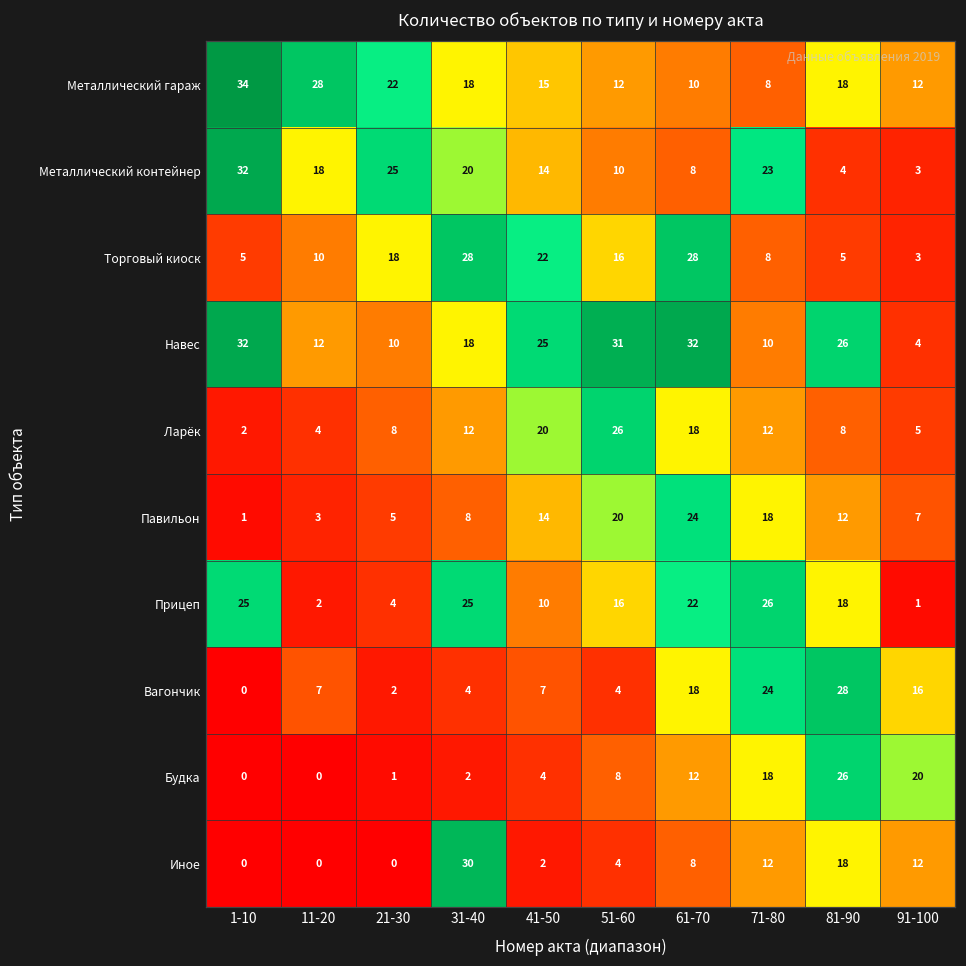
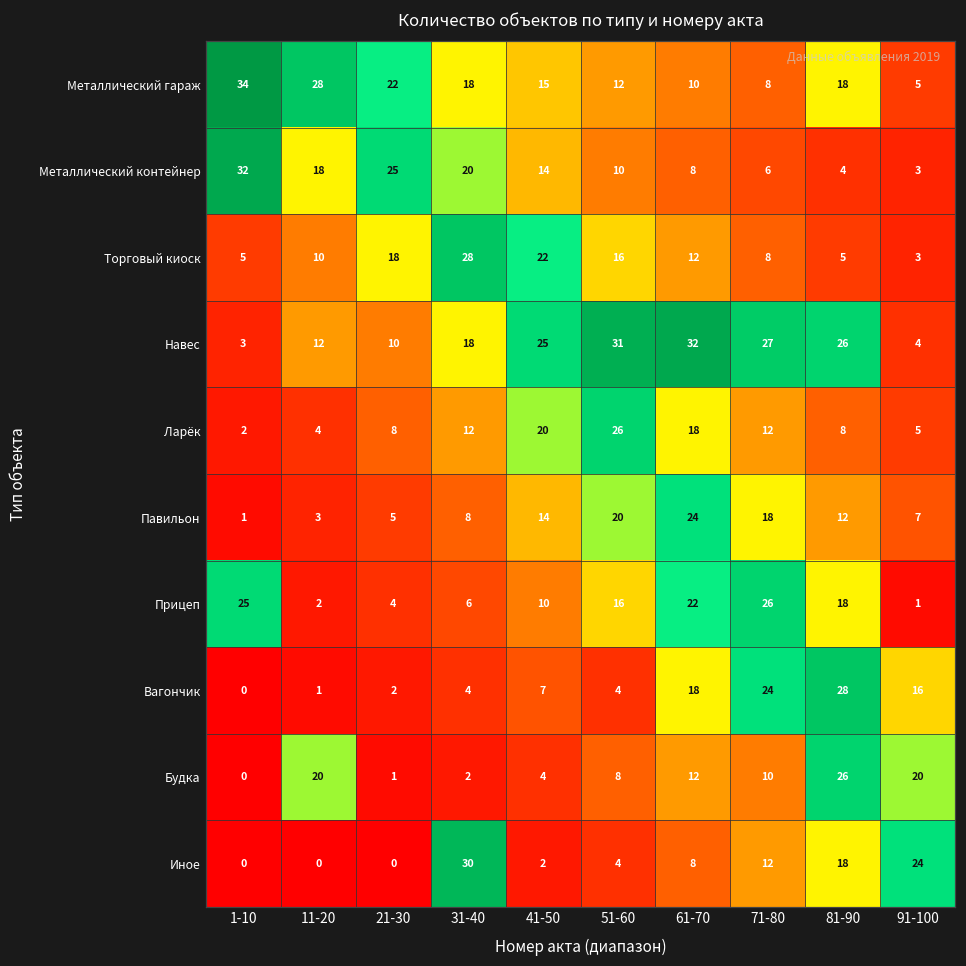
  {
    "Металлический гараж": {
      "1-10": 34,
      "11-20": 28,
      "21-30": 22,
      "31-40": 18,
      "41-50": 15,
      "51-60": 12,
      "61-70": 10,
      "71-80": 8,
-     "91-100": 12
+     "91-100": 5
    },
    "Металлический контейнер": {
      "1-10": 32,
      "11-20": 18,
      "21-30": 25,
      "31-40": 20,
      "41-50": 14,
      "51-60": 10,
      "61-70": 8,
-     "71-80": 23,
+     "71-80": 6,
      "81-90": 4,
      "91-100": 3
    },
    "Торговый киоск": {
      "1-10": 5,
      "11-20": 10,
      "21-30": 18,
      "31-40": 28,
      "41-50": 22,
      "51-60": 16,
-     "61-70": 28,
+     "61-70": 12,
      "71-80": 8,
      "81-90": 5,
      "91-100": 3
    },
    "Навес": {
-     "1-10": 32,
+     "1-10": 3,
      "11-20": 12,
      "21-30": 10,
      "31-40": 18,
      "41-50": 25,
      "51-60": 31,
      "61-70": 32,
-     "71-80": 10,
+     "71-80": 27,
      "81-90": 26,
      "91-100": 4
    },
    "Ларёк": {
      "1-10": 2,
      "11-20": 4,
      "21-30": 8,
      "31-40": 12,
      "41-50": 20,
      "51-60": 26,
      "61-70": 18,
      "71-80": 12,
      "81-90": 8,
      "91-100": 5
    },
    "Павильон": {
      "1-10": 1,
      "11-20": 3,
      "21-30": 5,
      "31-40": 8,
      "41-50": 14,
      "51-60": 20,
      "61-70": 24,
      "71-80": 18,
      "81-90": 12,
      "91-100": 7
    },
    "Прицеп": {
      "1-10": 25,
      "11-20": 2,
      "21-30": 4,
-     "31-40": 25,
+     "31-40": 6,
      "41-50": 10,
      "51-60": 16,
      "61-70": 22,
      "71-80": 26,
      "81-90": 18,
      "91-100": 1
    },
    "Вагончик": {
      "1-10": 0,
-     "11-20": 7,
+     "11-20": 1,
      "21-30": 2,
      "31-40": 4,
      "41-50": 7,
      "51-60": 4,
      "61-70": 18,
      "71-80": 24,
      "81-90": 28,
      "91-100": 16
    },
    "Будка": {
      "1-10": 0,
-     "11-20": 0,
+     "11-20": 20,
      "21-30": 1,
      "31-40": 2,
      "41-50": 4,
      "51-60": 8,
      "61-70": 12,
-     "71-80": 18,
+     "71-80": 10,
      "81-90": 26,
      "91-100": 20
    },
    "Иное": {
      "1-10": 0,
      "11-20": 0,
      "21-30": 0,
      "31-40": 30,
      "41-50": 2,
      "51-60": 4,
      "61-70": 8,
      "71-80": 12,
      "81-90": 18,
-     "91-100": 12
+     "91-100": 24
    }
  }
